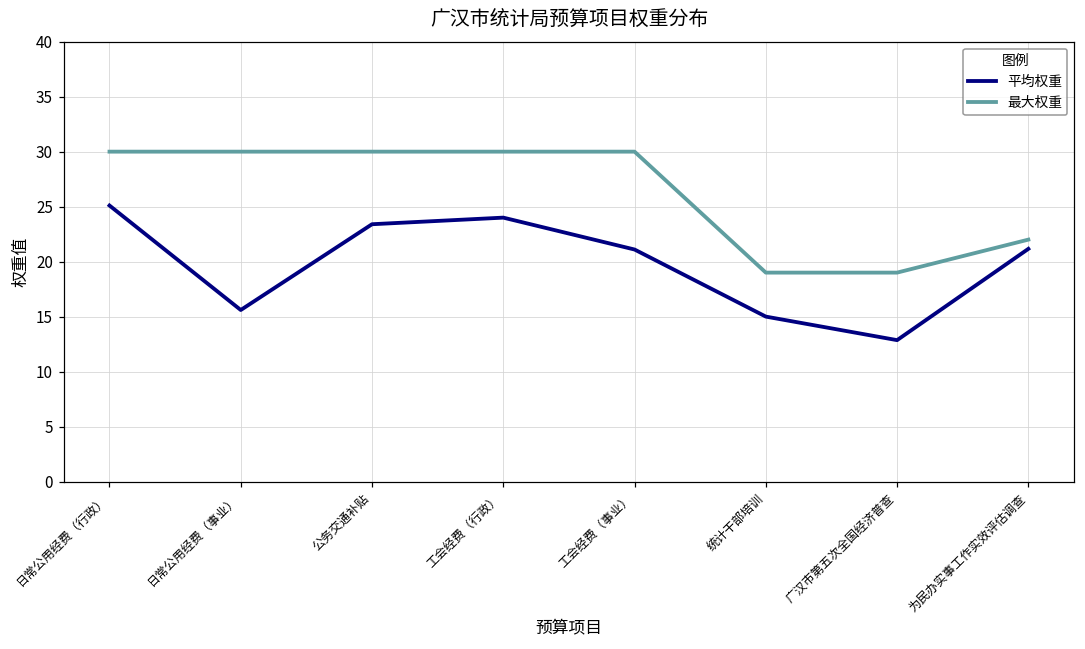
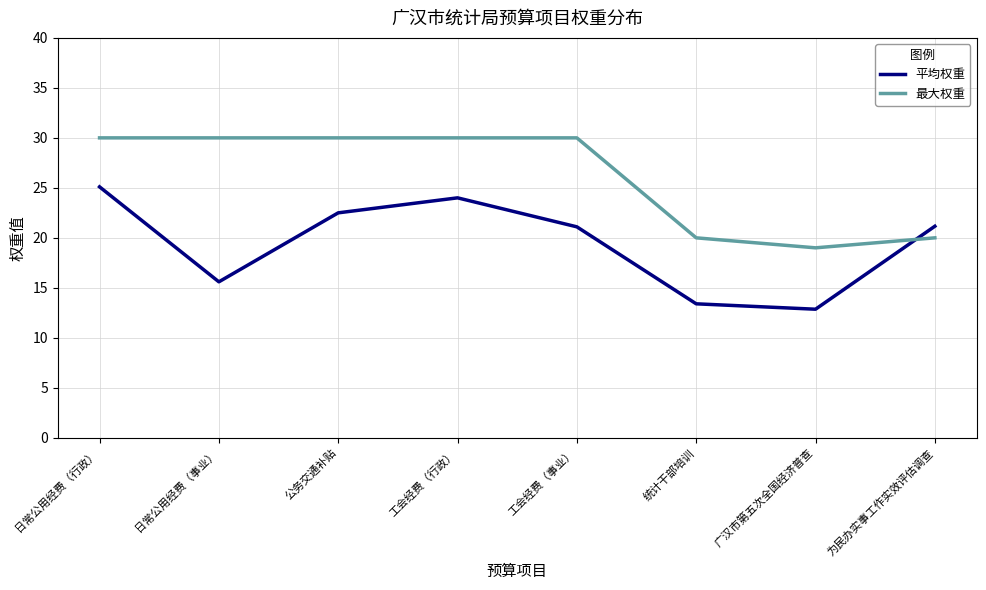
  {
    "平均权重": {
      "日常公用经费（行政）": 25,
      "日常公用经费（事业）": 16,
-     "公务交通补贴": 23.4,
+     "公务交通补贴": 22.5,
      "工会经费（行政）": 24,
      "工会经费（事业）": 21,
-     "统计干部培训": 15,
+     "统计干部培训": 13,
      "广汉市第五次全国经济普查": 13,
      "为民办实事工作实效评估调查": 21
    },
    "最大权重": {
      "日常公用经费（行政）": 30,
      "日常公用经费（事业）": 30,
      "公务交通补贴": 30,
      "工会经费（行政）": 30,
      "工会经费（事业）": 30,
-     "统计干部培训": 19,
+     "统计干部培训": 20,
      "广汉市第五次全国经济普查": 19,
-     "为民办实事工作实效评估调查": 22
+     "为民办实事工作实效评估调查": 20
    }
  }
